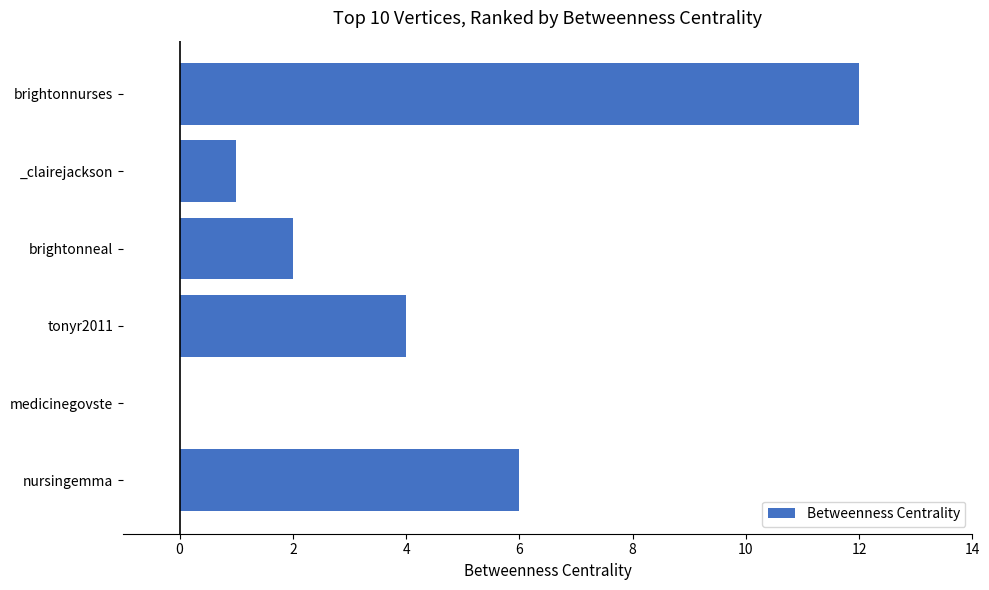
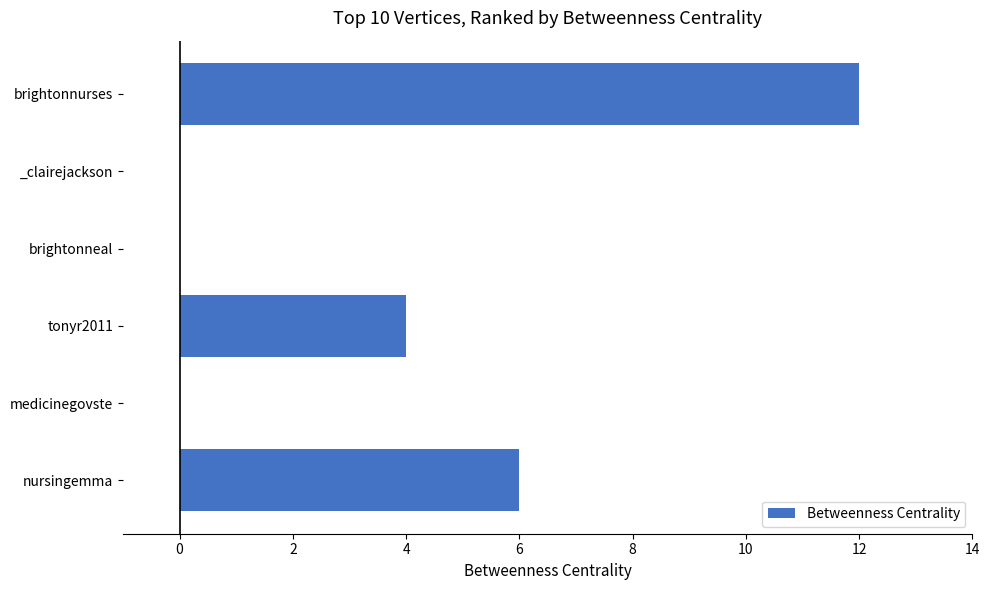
  {
    "brightonnurses": 12,
-   "_clairejackson": 1,
-   "brightonneal": 2,
+   "_clairejackson": 0,
+   "brightonneal": 0,
    "tonyr2011": 4,
    "medicinegovste": 0,
    "nursingemma": 6
  }
